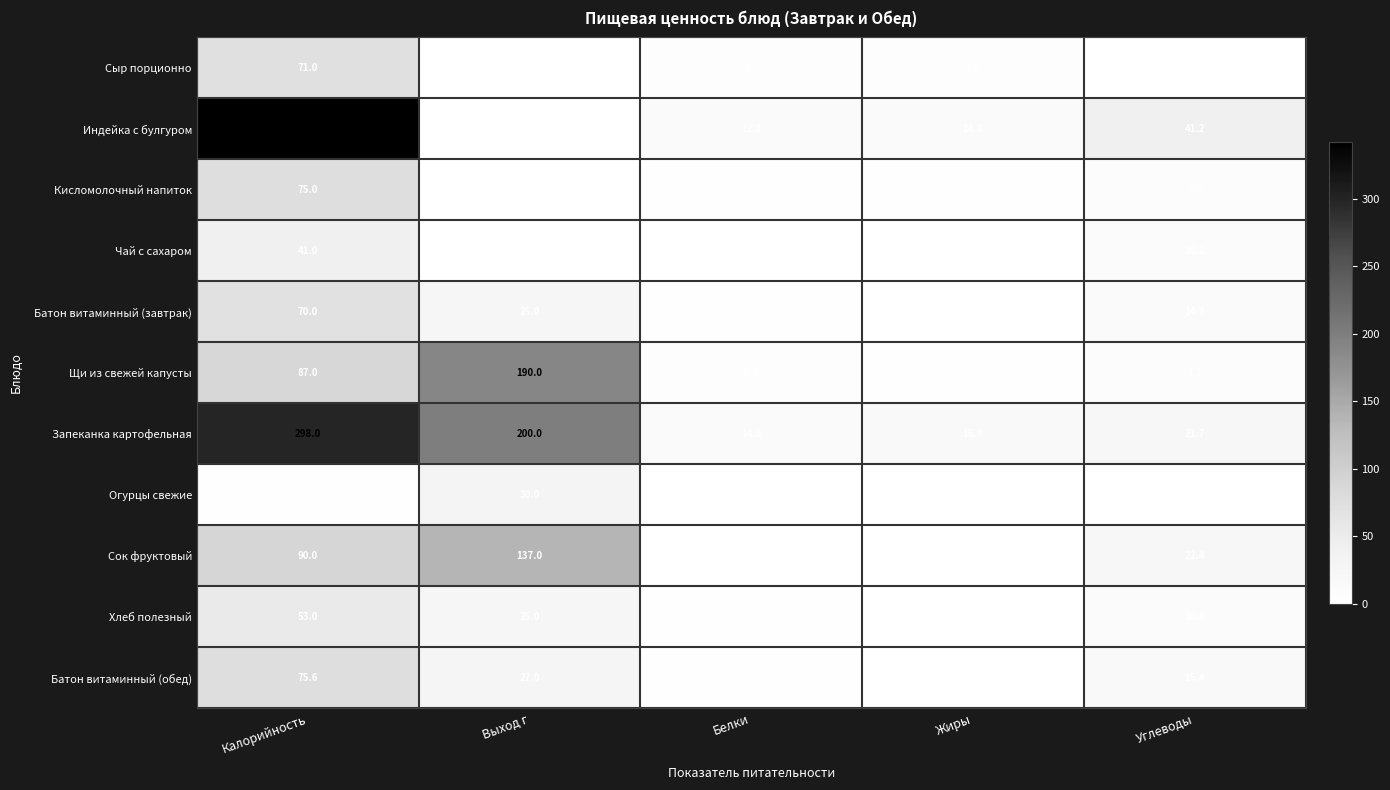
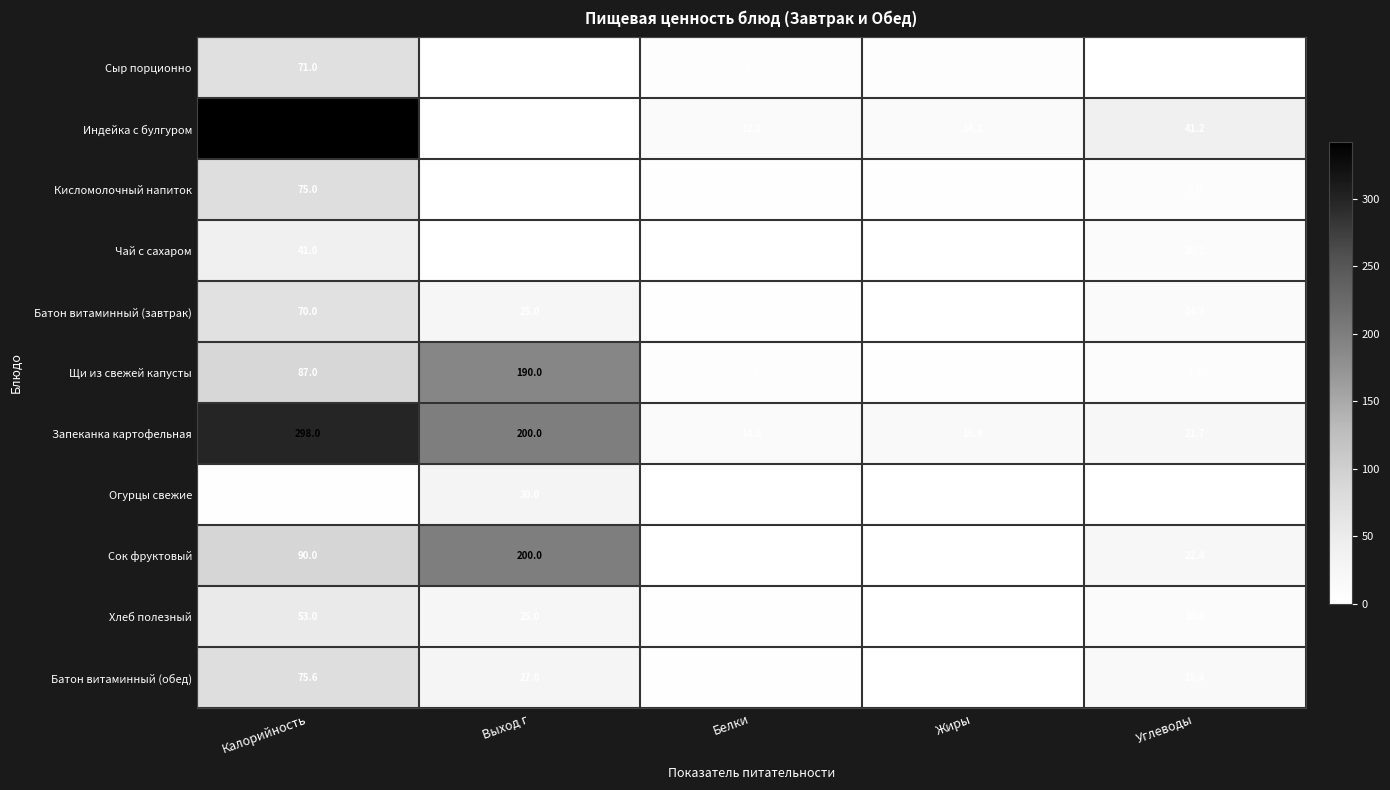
  {
    "Щи из свежей капусты": {
      "Выход г": 190.0
    },
    "Запеканка картофельная": {
      "Выход г": 200.0
    },
    "Сок фруктовый": {
-     "Выход г": 137.0
+     "Выход г": 200.0
    }
  }
